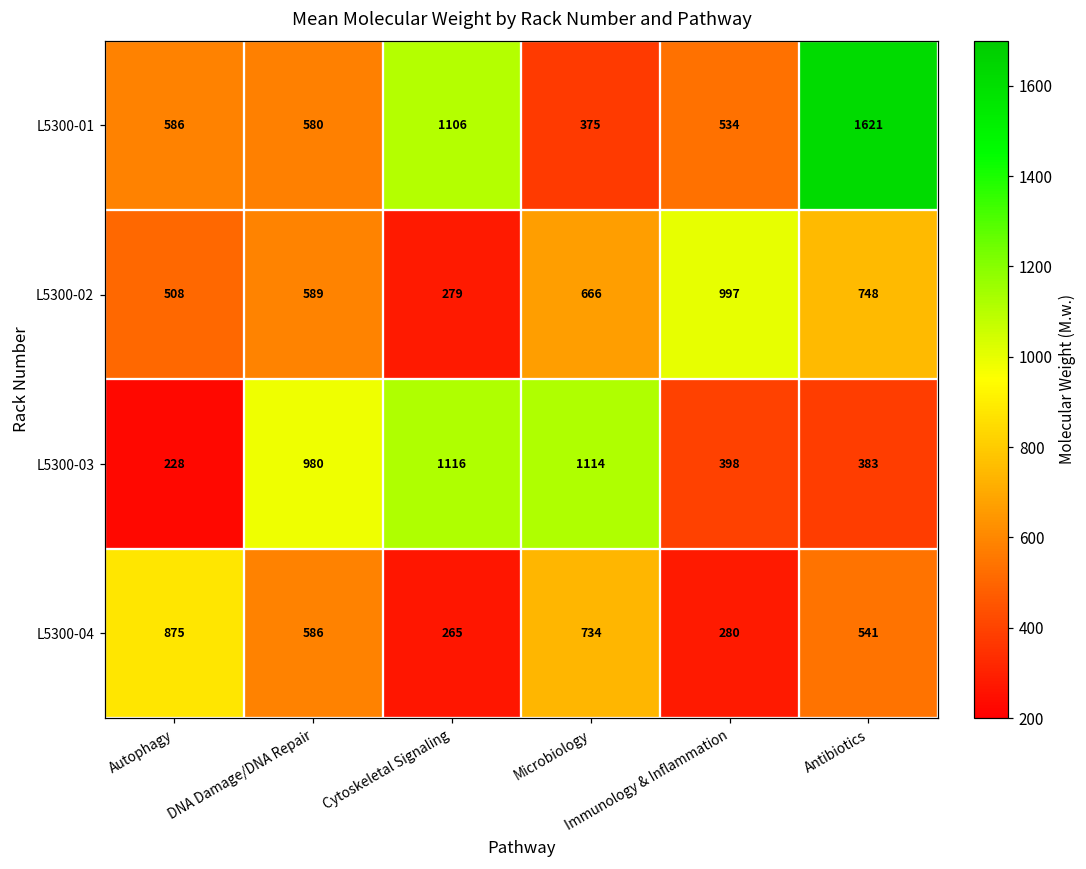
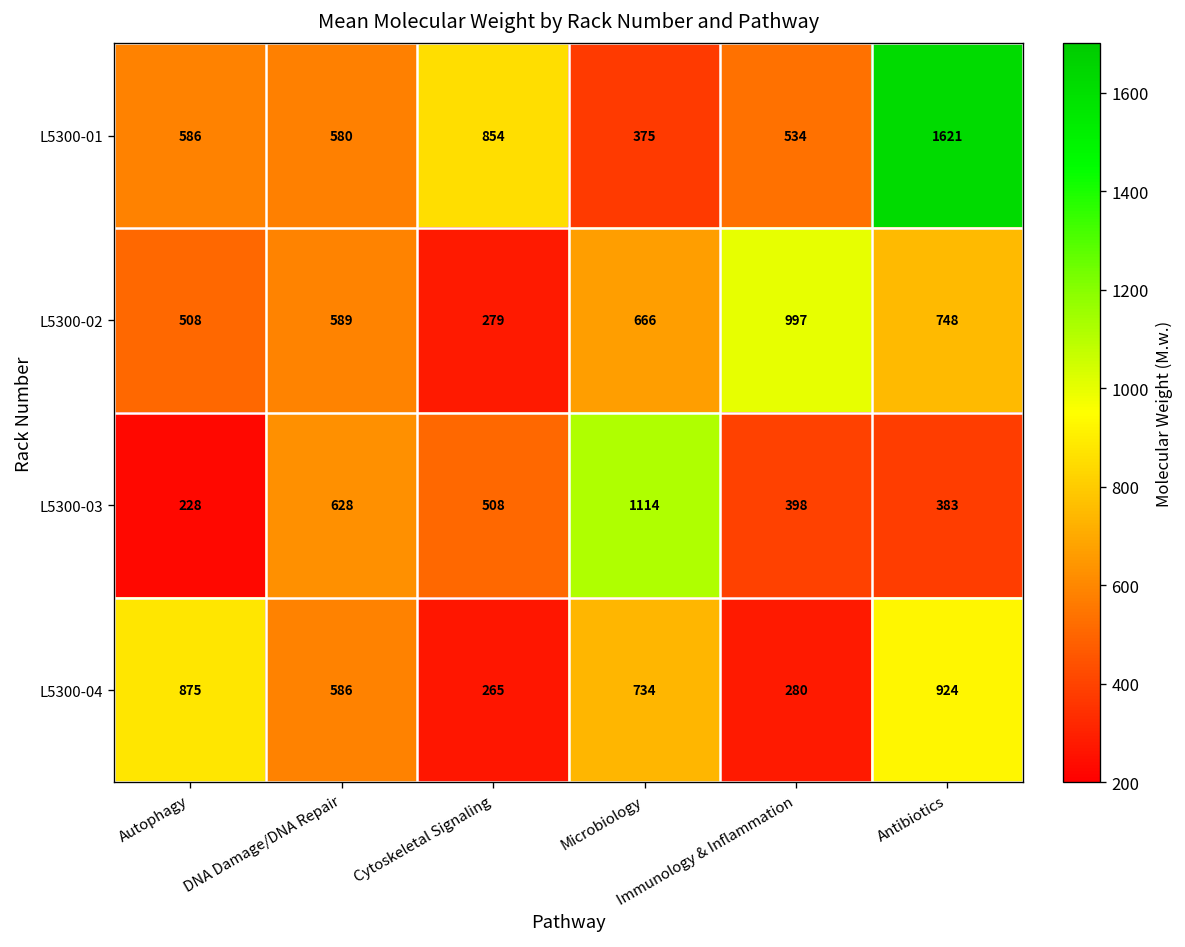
  {
    "L5300-01": {
      "Autophagy": 586,
      "DNA Damage/DNA Repair": 580,
-     "Cytoskeletal Signaling": 1106,
+     "Cytoskeletal Signaling": 854,
      "Microbiology": 375,
      "Immunology & Inflammation": 534,
      "Antibiotics": 1621
    },
    "L5300-02": {
      "Autophagy": 508,
      "DNA Damage/DNA Repair": 589,
      "Cytoskeletal Signaling": 279,
      "Microbiology": 666,
      "Immunology & Inflammation": 997,
      "Antibiotics": 748
    },
    "L5300-03": {
      "Autophagy": 228,
-     "DNA Damage/DNA Repair": 980,
-     "Cytoskeletal Signaling": 1116,
+     "DNA Damage/DNA Repair": 628,
+     "Cytoskeletal Signaling": 508,
      "Microbiology": 1114,
      "Immunology & Inflammation": 398,
      "Antibiotics": 383
    },
    "L5300-04": {
      "Autophagy": 875,
      "DNA Damage/DNA Repair": 586,
      "Cytoskeletal Signaling": 265,
      "Microbiology": 734,
      "Immunology & Inflammation": 280,
-     "Antibiotics": 541
+     "Antibiotics": 924
    }
  }
